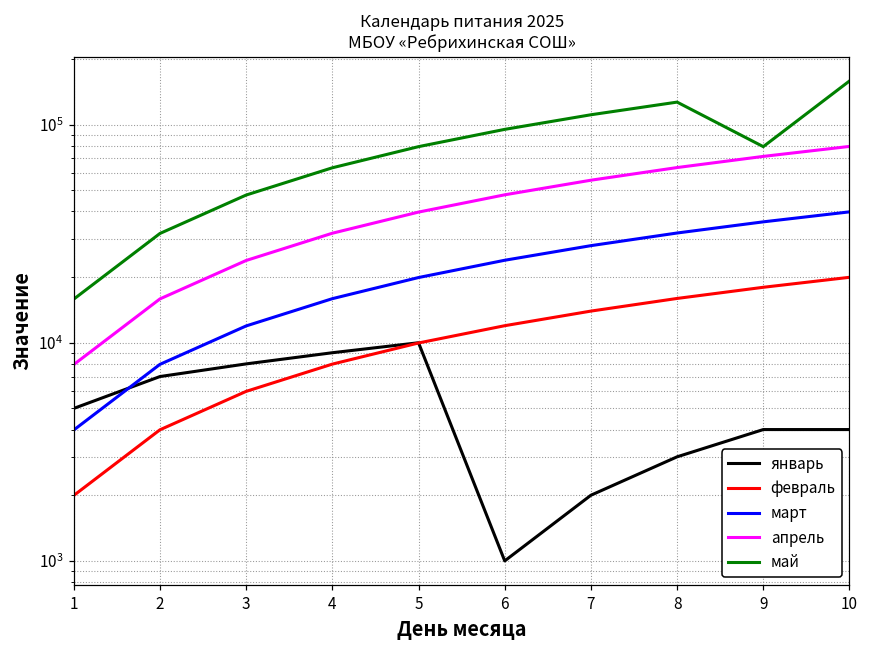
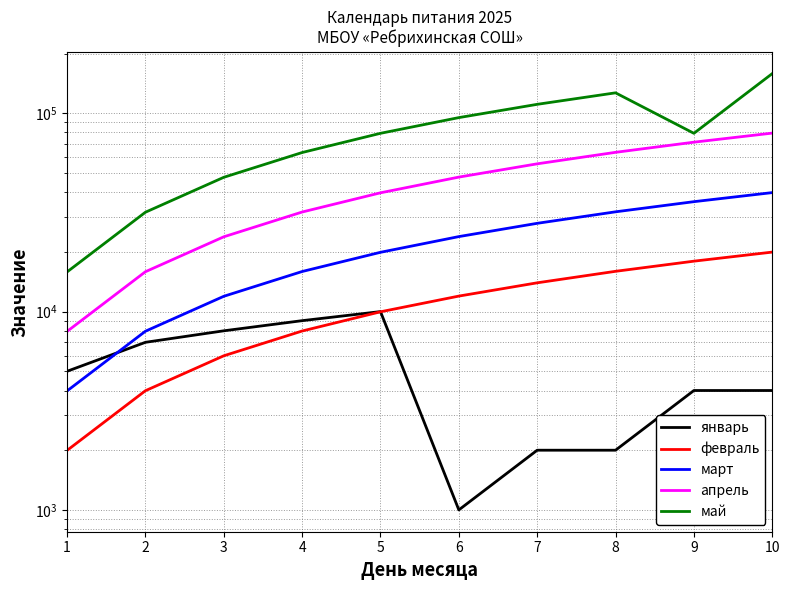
  {
    "январь": {
      "1": 5000,
      "2": 7000,
      "3": 8000,
      "4": 9000,
      "6": 1000,
      "7": 2000,
-     "8": 3000,
+     "8": 2000,
      "9": 4000,
      "10": 4000
    },
    "февраль": {
      "1": 2000,
      "2": 4000,
      "3": 6000,
      "4": 8000,
      "6": 12000,
      "7": 14000,
      "8": 16000,
      "9": 18000,
      "10": 20000
    },
    "март": {
      "1": 4000,
      "2": 8000,
      "3": 12000,
      "4": 16000,
      "5": 20000,
      "6": 24000,
      "7": 28000,
      "8": 32000,
      "9": 36000,
      "10": 40000
    },
    "апрель": {
      "1": 7900,
      "2": 16000,
      "3": 24000,
      "4": 32000,
      "5": 40000,
      "6": 48000,
      "7": 56000,
      "8": 64000,
      "9": 71000,
      "10": 79000
    },
    "май": {
      "1": 16000,
      "2": 32000,
      "3": 48000,
      "4": 63000,
      "5": 79000,
      "6": 100000,
      "7": 110000,
      "8": 130000,
      "9": 79000,
      "10": 160000
    }
  }
